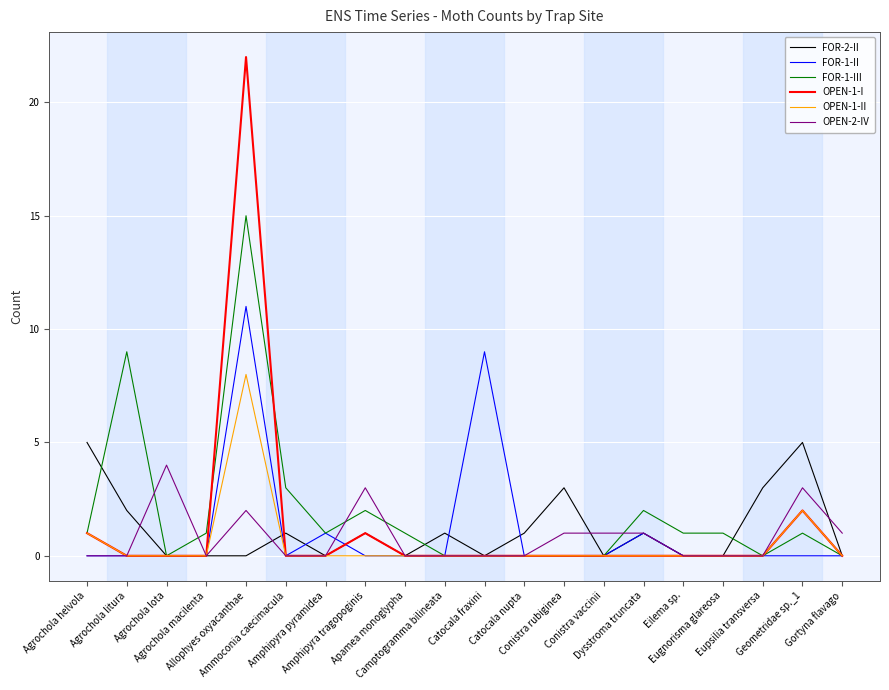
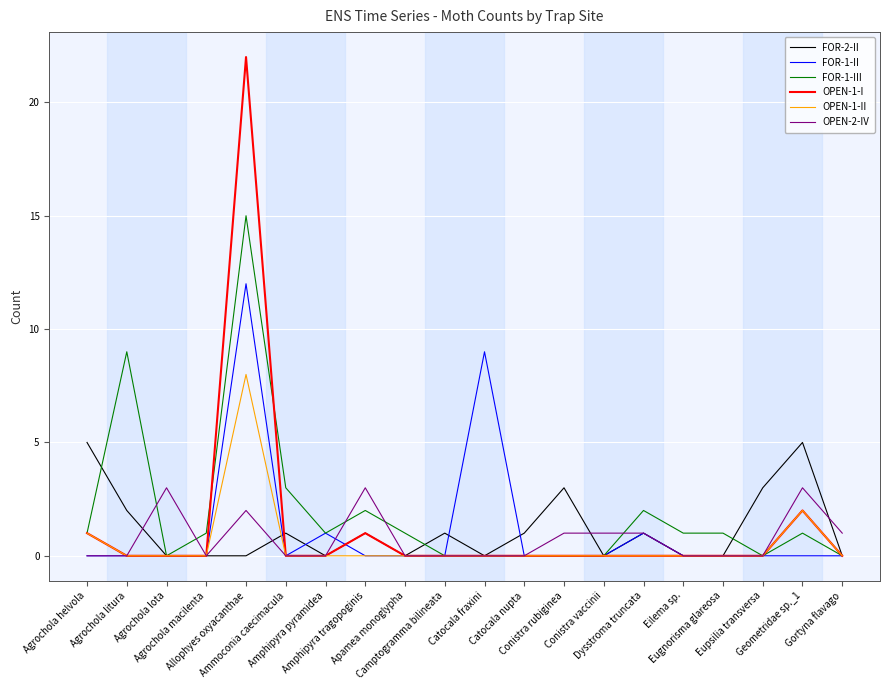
  {
    "FOR-2-II": {
      "Agrochola helvola": 5,
      "Agrochola litura": 2,
      "Allophyes oxyacanthae": 0,
      "Ammoconia caecimacula": 1,
      "Camptogramma bilineata": 1,
      "Catocala nupta": 1,
      "Conistra rubiginea": 3,
      "Eupsilia transversa": 3,
      "Geometridae sp._1": 5
    },
    "FOR-1-II": {
-     "Allophyes oxyacanthae": 11,
+     "Allophyes oxyacanthae": 12,
      "Catocala fraxini": 9,
      "Geometridae sp._1": 0
    },
    "FOR-1-III": {
      "Agrochola litura": 9,
      "Agrochola macilenta": 1,
      "Allophyes oxyacanthae": 15,
      "Ammoconia caecimacula": 3,
      "Amphipyra tragopoginis": 2,
      "Apamea monoglypha": 1,
      "Dysstroma truncata": 2,
      "Eilema sp.": 1,
      "Eugnorisma glareosa": 1,
      "Geometridae sp._1": 1
    },
    "OPEN-1-I": {
      "Allophyes oxyacanthae": 22
    },
    "OPEN-1-II": {
      "Allophyes oxyacanthae": 8
    },
    "OPEN-2-IV": {
-     "Agrochola lota": 4,
+     "Agrochola lota": 3,
      "Allophyes oxyacanthae": 2,
      "Amphipyra tragopoginis": 3,
      "Conistra rubiginea": 1,
      "Conistra vaccinii": 1,
      "Geometridae sp._1": 3,
      "Gortyna flavago": 1
    }
  }
